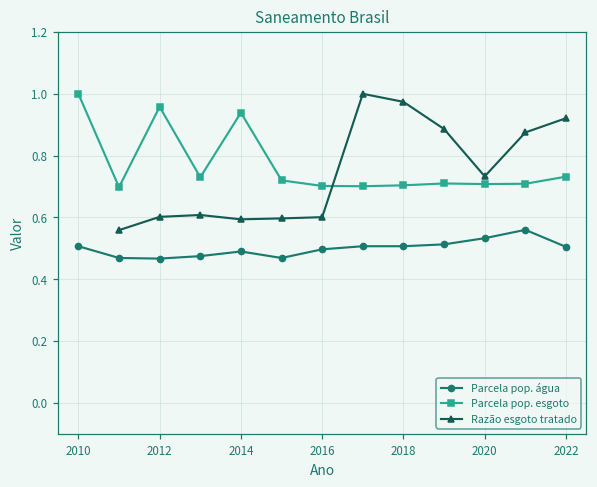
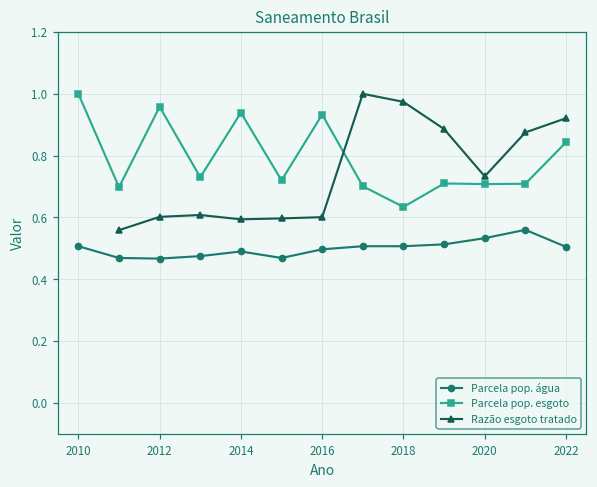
  {
    "Parcela pop. esgoto": {
      "2010": 1.00,
      "2012": 0.96,
      "2014": 0.94,
-     "2016": 0.70,
-     "2018": 0.70,
+     "2016": 0.93,
+     "2018": 0.63,
      "2020": 0.71,
-     "2022": 0.73
+     "2022": 0.84
    }
  }
